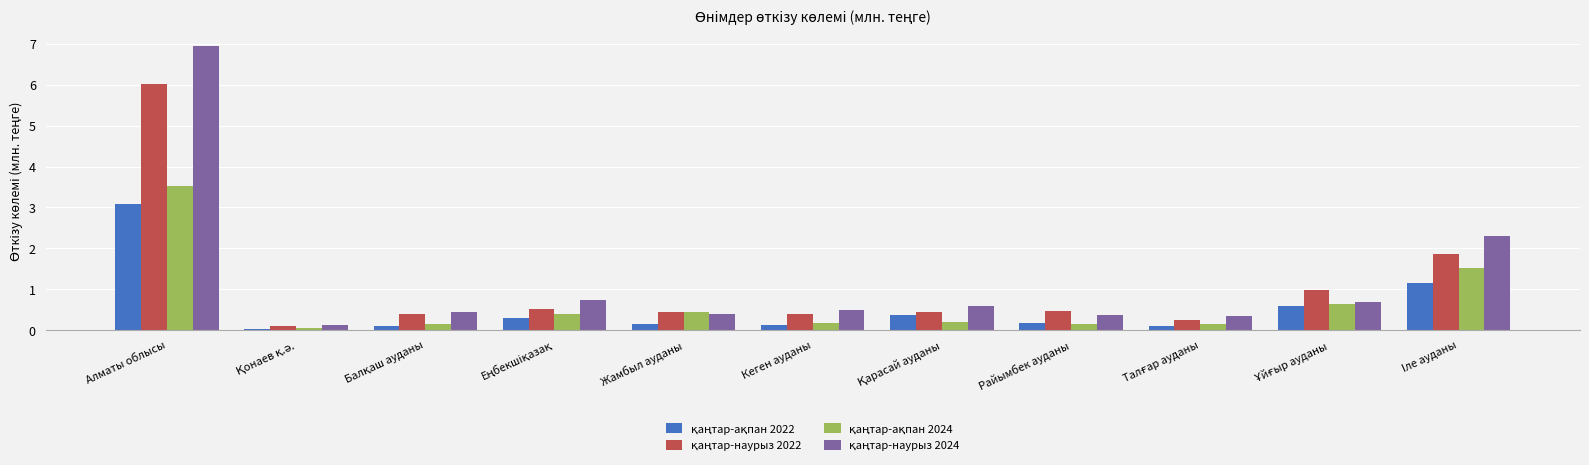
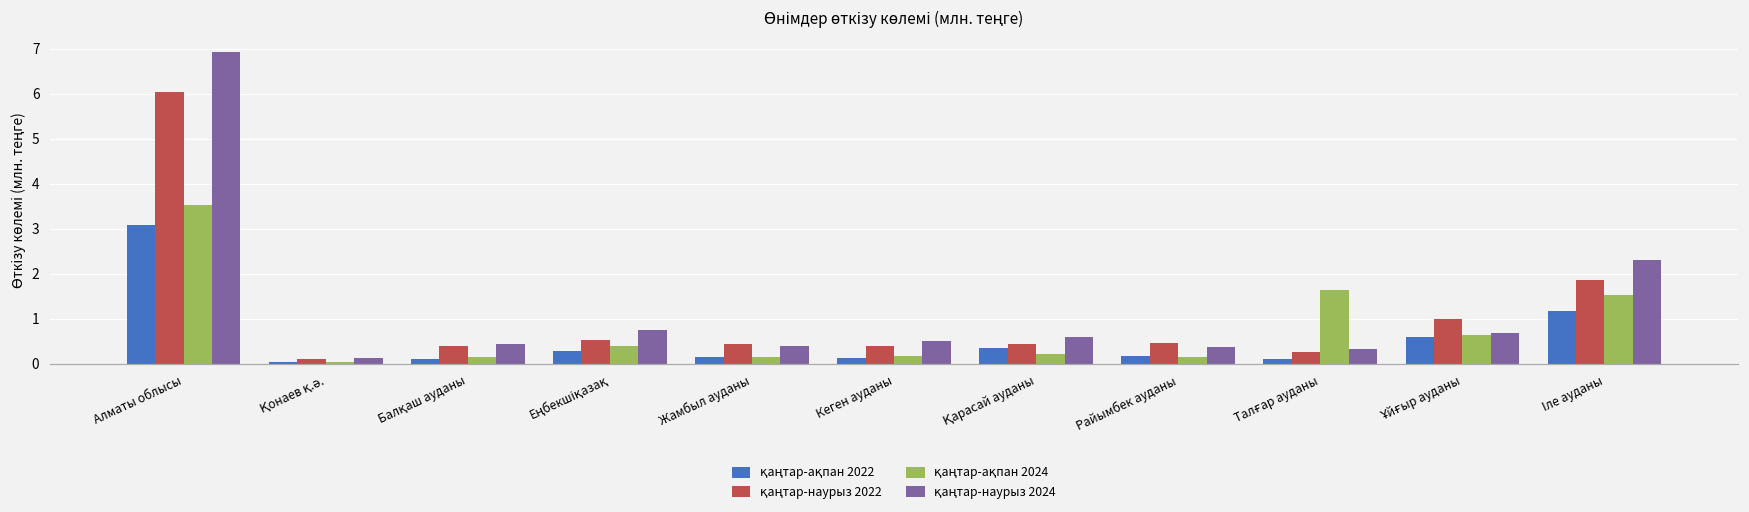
  {
    "қаңтар-ақпан 2022": {
      "Алматы облысы": 3.1,
      "Балқаш ауданы": 0.1,
      "Еңбекшіқазақ": 0.3,
      "Жамбыл ауданы": 0.2,
      "Кеген ауданы": 0.1,
      "Қарасай ауданы": 0.4,
      "Райымбек ауданы": 0.2,
      "Талғар ауданы": 0.1,
      "Ұйғыр ауданы": 0.6,
      "Іле ауданы": 1.2
    },
    "қаңтар-наурыз 2022": {
      "Алматы облысы": 6.0,
      "Қонаев қ.ә.": 0.1,
      "Балқаш ауданы": 0.4,
      "Еңбекшіқазақ": 0.5,
      "Жамбыл ауданы": 0.4,
      "Кеген ауданы": 0.4,
      "Қарасай ауданы": 0.4,
      "Райымбек ауданы": 0.5,
      "Талғар ауданы": 0.3,
      "Ұйғыр ауданы": 1.0,
      "Іле ауданы": 1.9
    },
    "қаңтар-ақпан 2024": {
      "Алматы облысы": 3.5,
      "Балқаш ауданы": 0.2,
      "Еңбекшіқазақ": 0.4,
-     "Жамбыл ауданы": 0.4,
+     "Жамбыл ауданы": 0.1,
      "Кеген ауданы": 0.2,
      "Қарасай ауданы": 0.2,
      "Райымбек ауданы": 0.1,
-     "Талғар ауданы": 0.1,
+     "Талғар ауданы": 1.6,
      "Ұйғыр ауданы": 0.6,
      "Іле ауданы": 1.5
    },
    "қаңтар-наурыз 2024": {
      "Алматы облысы": 6.9,
      "Қонаев қ.ә.": 0.1,
      "Балқаш ауданы": 0.4,
      "Еңбекшіқазақ": 0.7,
      "Жамбыл ауданы": 0.4,
      "Кеген ауданы": 0.5,
      "Қарасай ауданы": 0.6,
      "Райымбек ауданы": 0.4,
      "Талғар ауданы": 0.3,
      "Ұйғыр ауданы": 0.7,
      "Іле ауданы": 2.3
    }
  }
